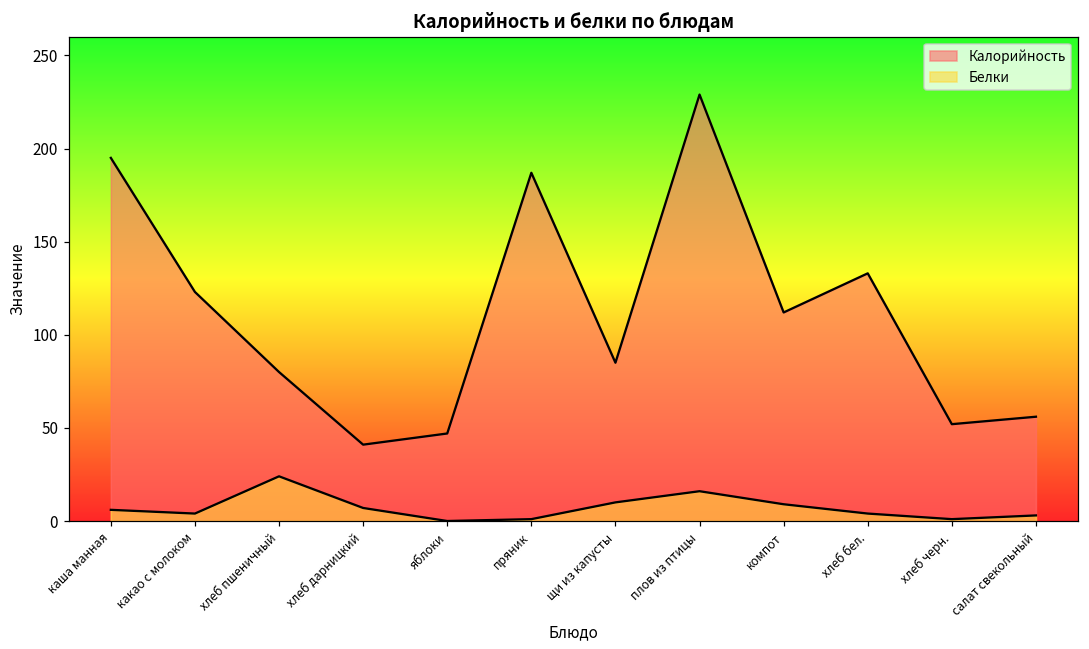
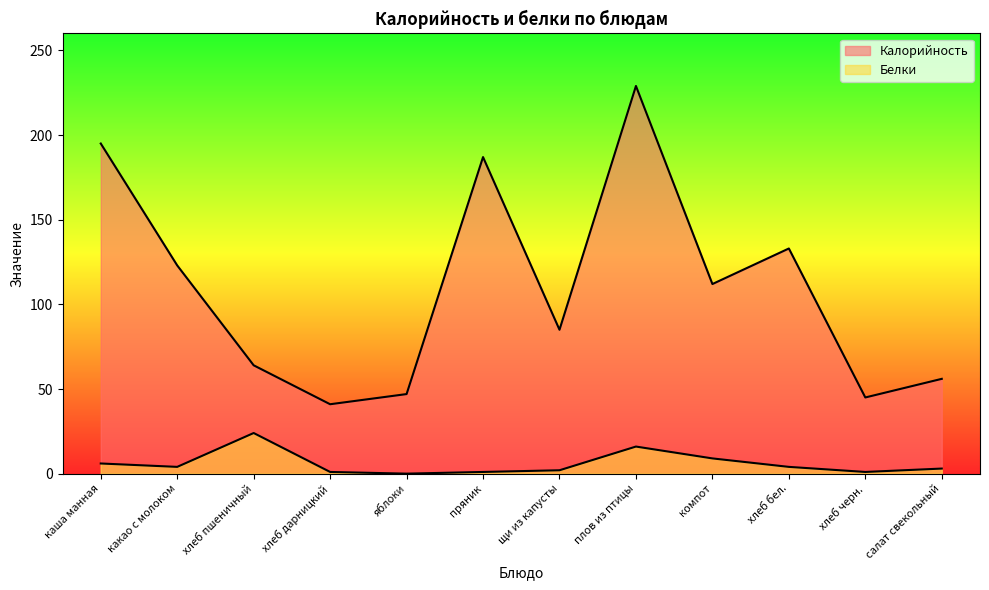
  {
    "Калорийность": {
      "каша манная": 195,
      "какао с молоком": 123,
-     "хлеб пшеничный": 80,
+     "хлеб пшеничный": 64,
      "хлеб дарницкий": 41,
      "яблоки": 47,
      "пряник": 187,
      "щи из капусты": 85,
      "плов из птицы": 229,
      "компот": 112,
      "хлеб бел.": 133,
-     "хлеб черн.": 52,
+     "хлеб черн.": 45,
      "салат свекольный": 56
    },
    "Белки": {
      "каша манная": 6,
      "какао с молоком": 4,
      "хлеб пшеничный": 24,
-     "хлеб дарницкий": 7,
+     "хлеб дарницкий": 1,
      "яблоки": 0,
      "пряник": 1,
-     "щи из капусты": 10,
+     "щи из капусты": 2,
      "плов из птицы": 16,
      "компот": 9,
      "хлеб бел.": 4,
      "хлеб черн.": 1,
      "салат свекольный": 3
    }
  }
